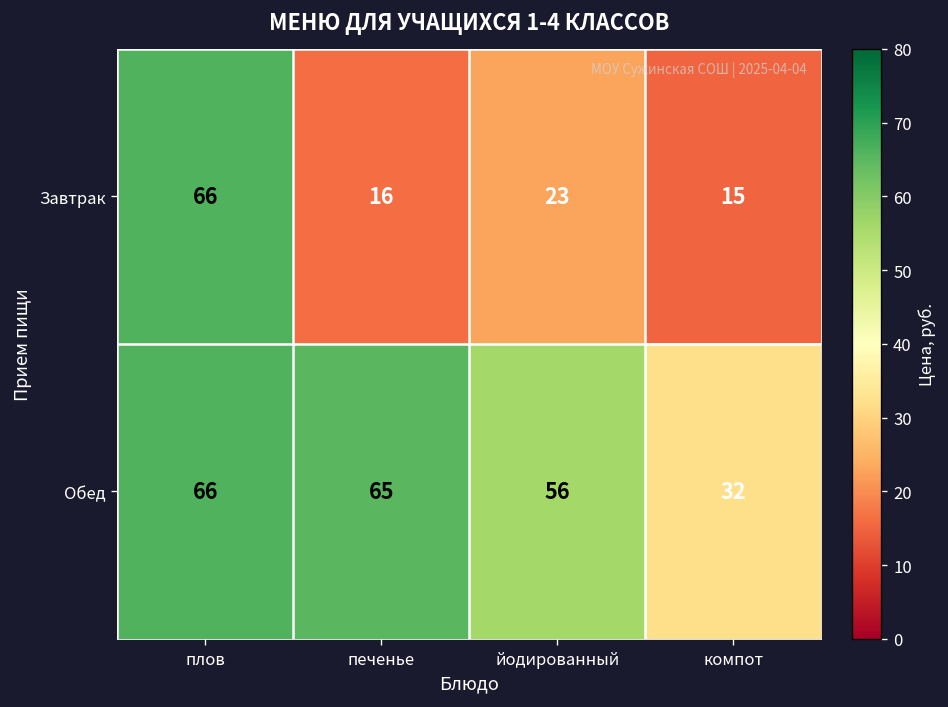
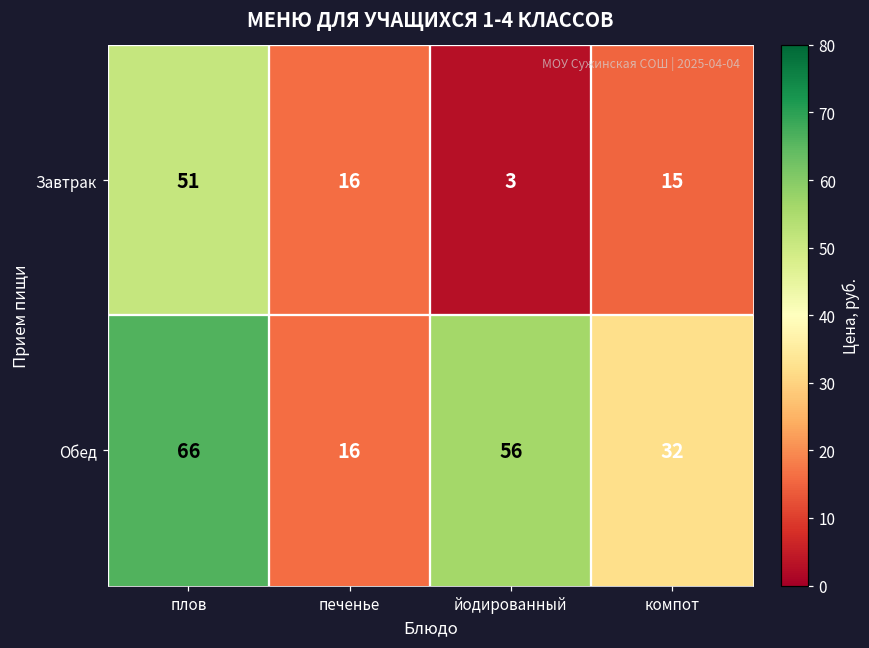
  {
    "Завтрак": {
-     "плов": 66,
+     "плов": 51,
      "печенье": 16,
-     "йодированный": 23
+     "йодированный": 3
    },
    "Обед": {
      "плов": 66,
-     "печенье": 65,
+     "печенье": 16,
      "йодированный": 56,
      "компот": 32
    }
  }
